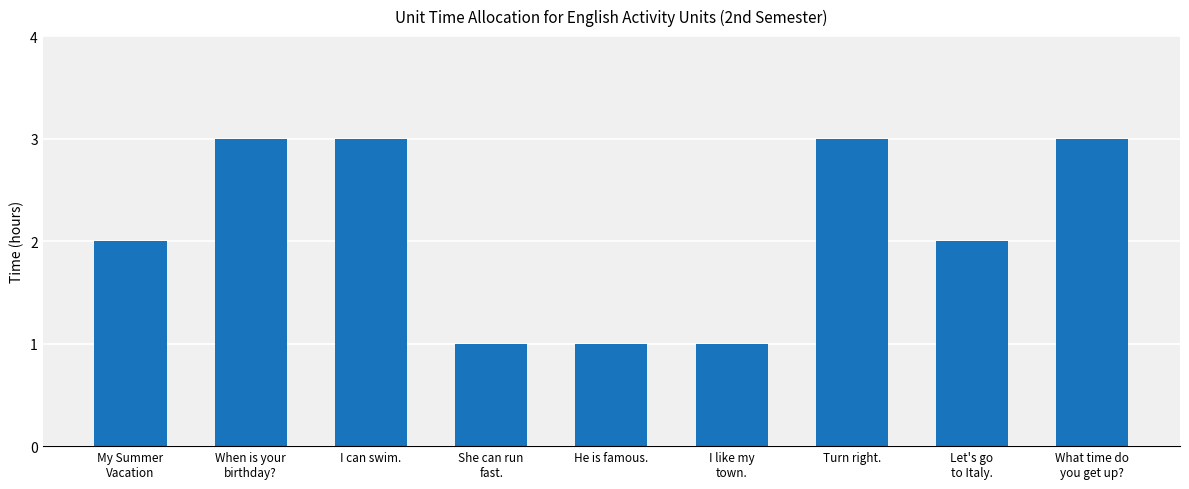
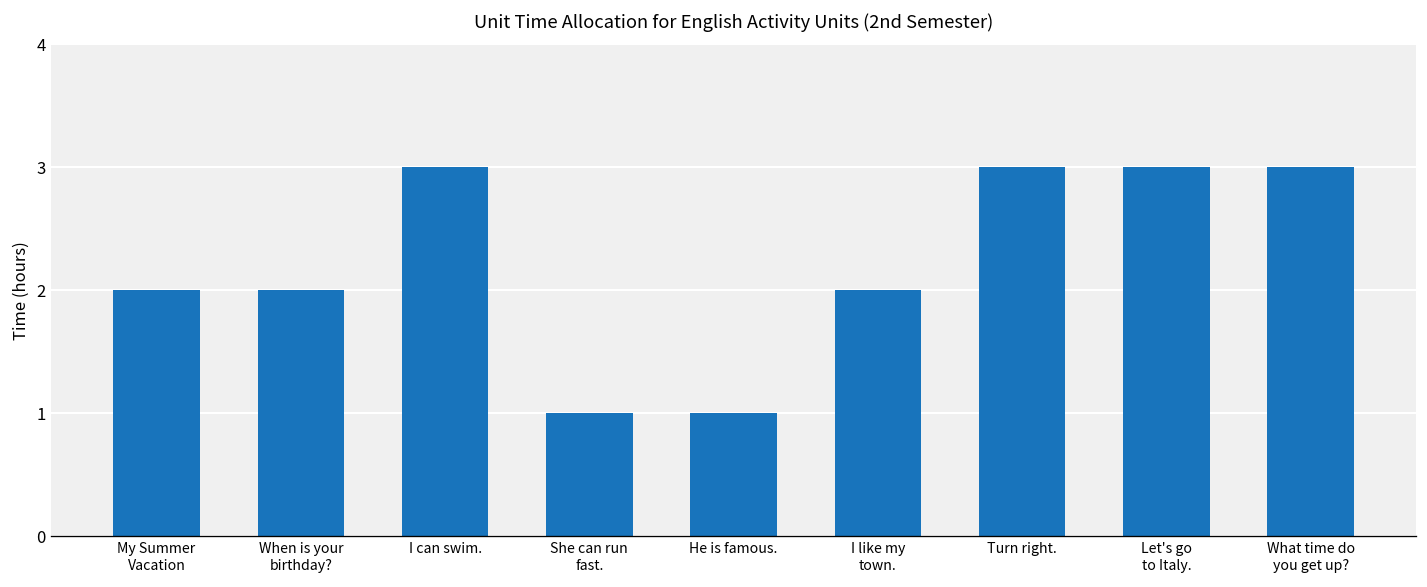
  {
    "My Summer Vacation": 2,
-   "When is your birthday?": 3,
+   "When is your birthday?": 2,
    "I can swim.": 3,
    "She can run fast.": 1,
    "He is famous.": 1,
-   "I like my town.": 1,
+   "I like my town.": 2,
    "Turn right.": 3,
-   "Let's go to Italy.": 2,
+   "Let's go to Italy.": 3,
    "What time do you get up?": 3
  }
